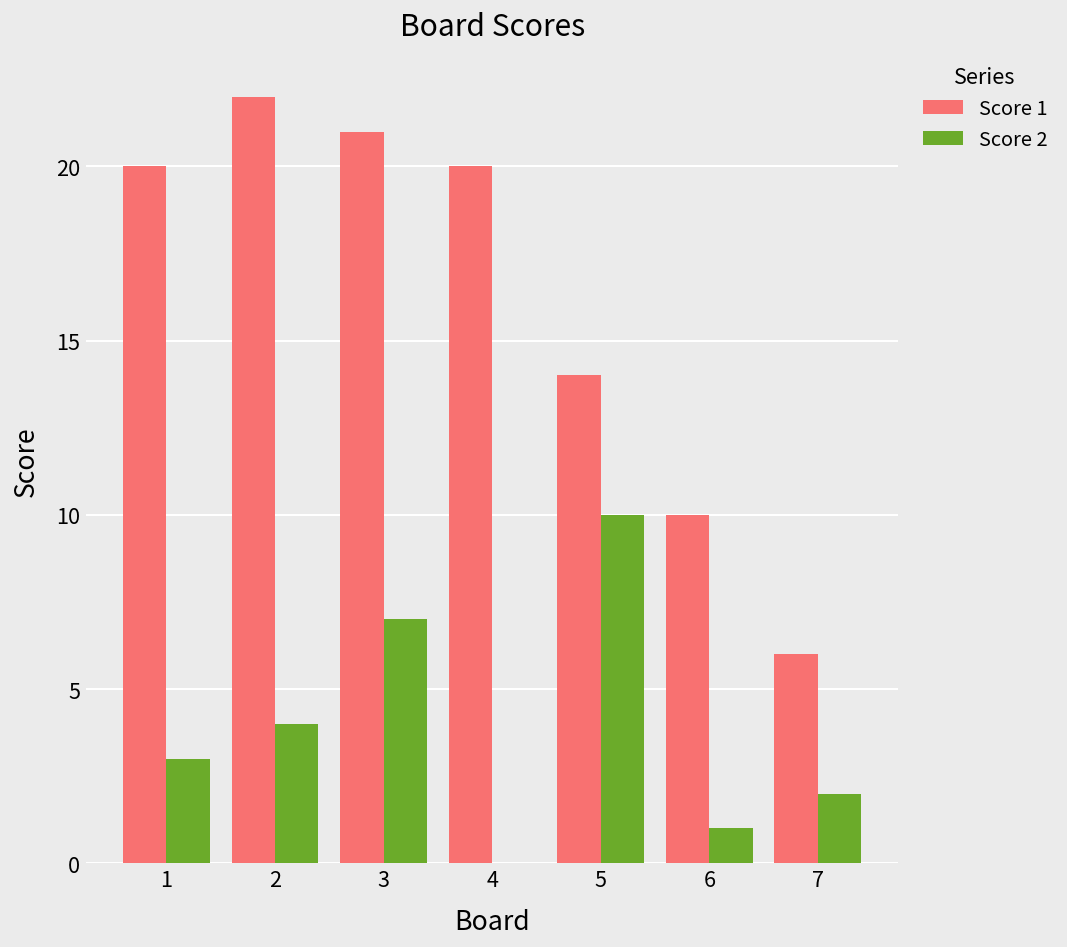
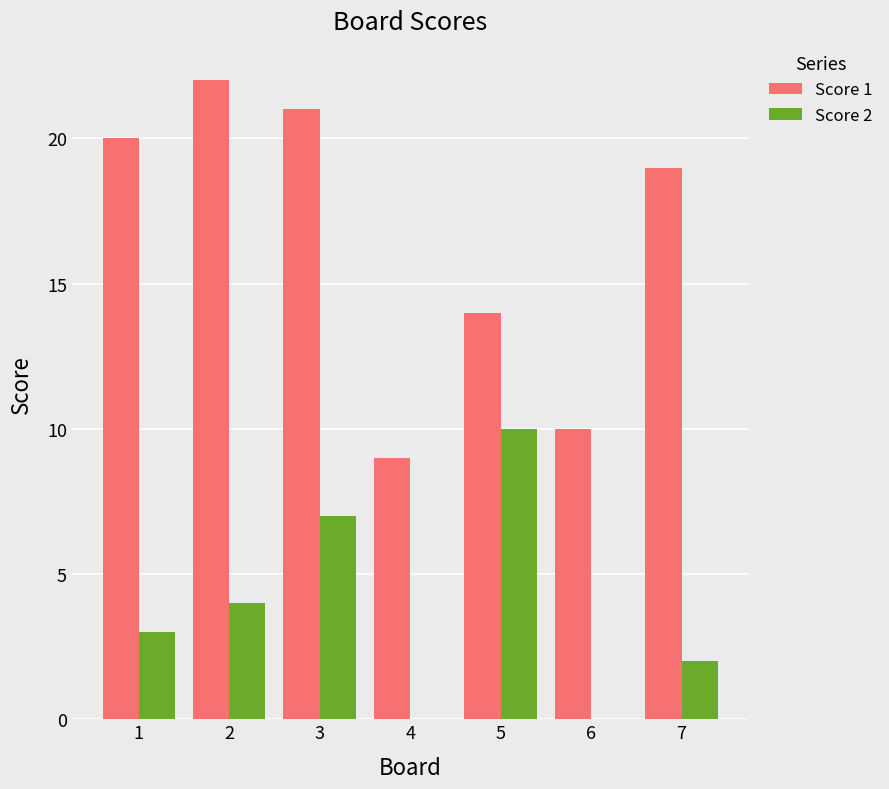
  {
    "Score 1": {
      "1": 20,
      "2": 22,
      "3": 21,
-     "4": 20,
+     "4": 9,
      "5": 14,
      "6": 10,
-     "7": 6
+     "7": 19
    },
    "Score 2": {
      "1": 3,
      "2": 4,
      "3": 7,
      "4": 0,
      "5": 10,
-     "6": 1,
+     "6": 0,
      "7": 2
    }
  }
